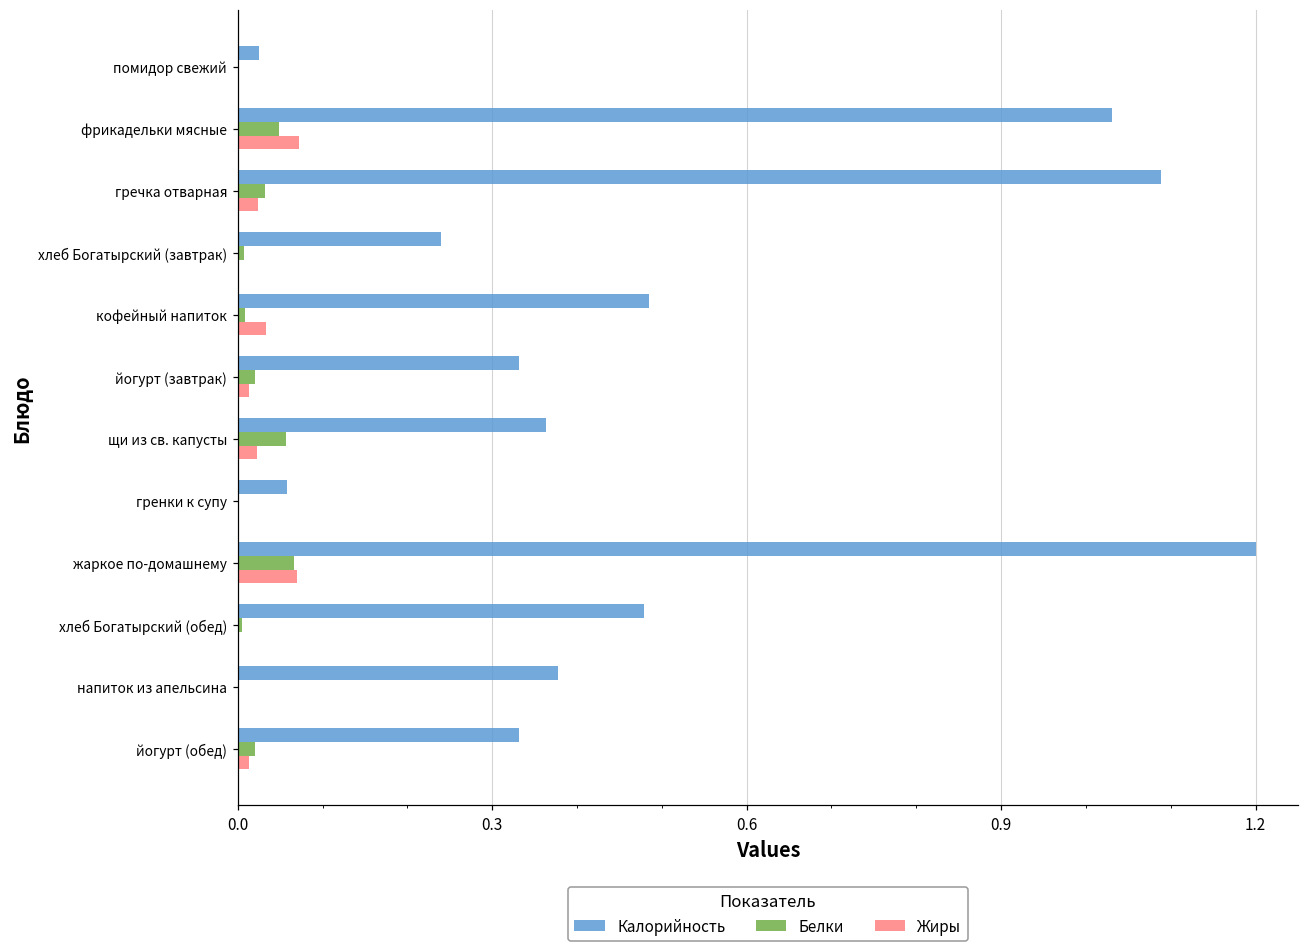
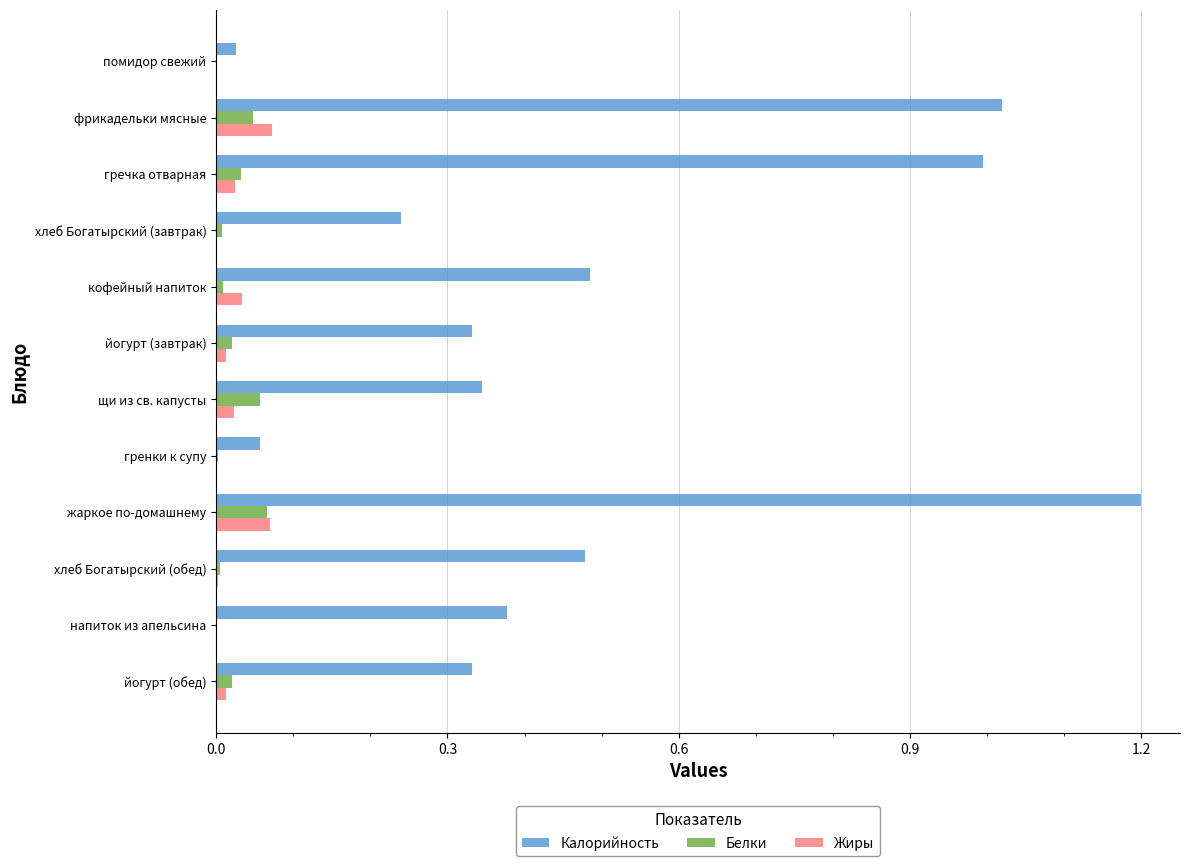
  {
    "Калорийность": {
      "помидор свежий": 0.03,
-     "фрикадельки мясные": 1.03,
-     "гречка отварная": 1.09,
+     "фрикадельки мясные": 1.02,
+     "гречка отварная": 0.99,
      "хлеб Богатырский (завтрак)": 0.24,
      "кофейный напиток": 0.48,
      "йогурт (завтрак)": 0.33,
-     "щи из св. капусты": 0.36,
+     "щи из св. капусты": 0.34,
      "гренки к супу": 0.06,
      "жаркое по-домашнему": 1.20,
      "хлеб Богатырский (обед)": 0.48,
      "напиток из апельсина": 0.38,
      "йогурт (обед)": 0.33
    },
    "Белки": {
      "фрикадельки мясные": 0.05,
      "гречка отварная": 0.03,
      "хлеб Богатырский (завтрак)": 0.01,
      "кофейный напиток": 0.01,
      "йогурт (завтрак)": 0.02,
      "щи из св. капусты": 0.06,
      "жаркое по-домашнему": 0.07,
      "хлеб Богатырский (обед)": 0.01,
      "йогурт (обед)": 0.02
    },
    "Жиры": {
      "помидор свежий": 0.00,
      "фрикадельки мясные": 0.07,
      "гречка отварная": 0.02,
      "кофейный напиток": 0.03,
      "йогурт (завтрак)": 0.01,
      "щи из св. капусты": 0.02,
      "жаркое по-домашнему": 0.07,
      "напиток из апельсина": 0.00,
      "йогурт (обед)": 0.01
    }
  }
